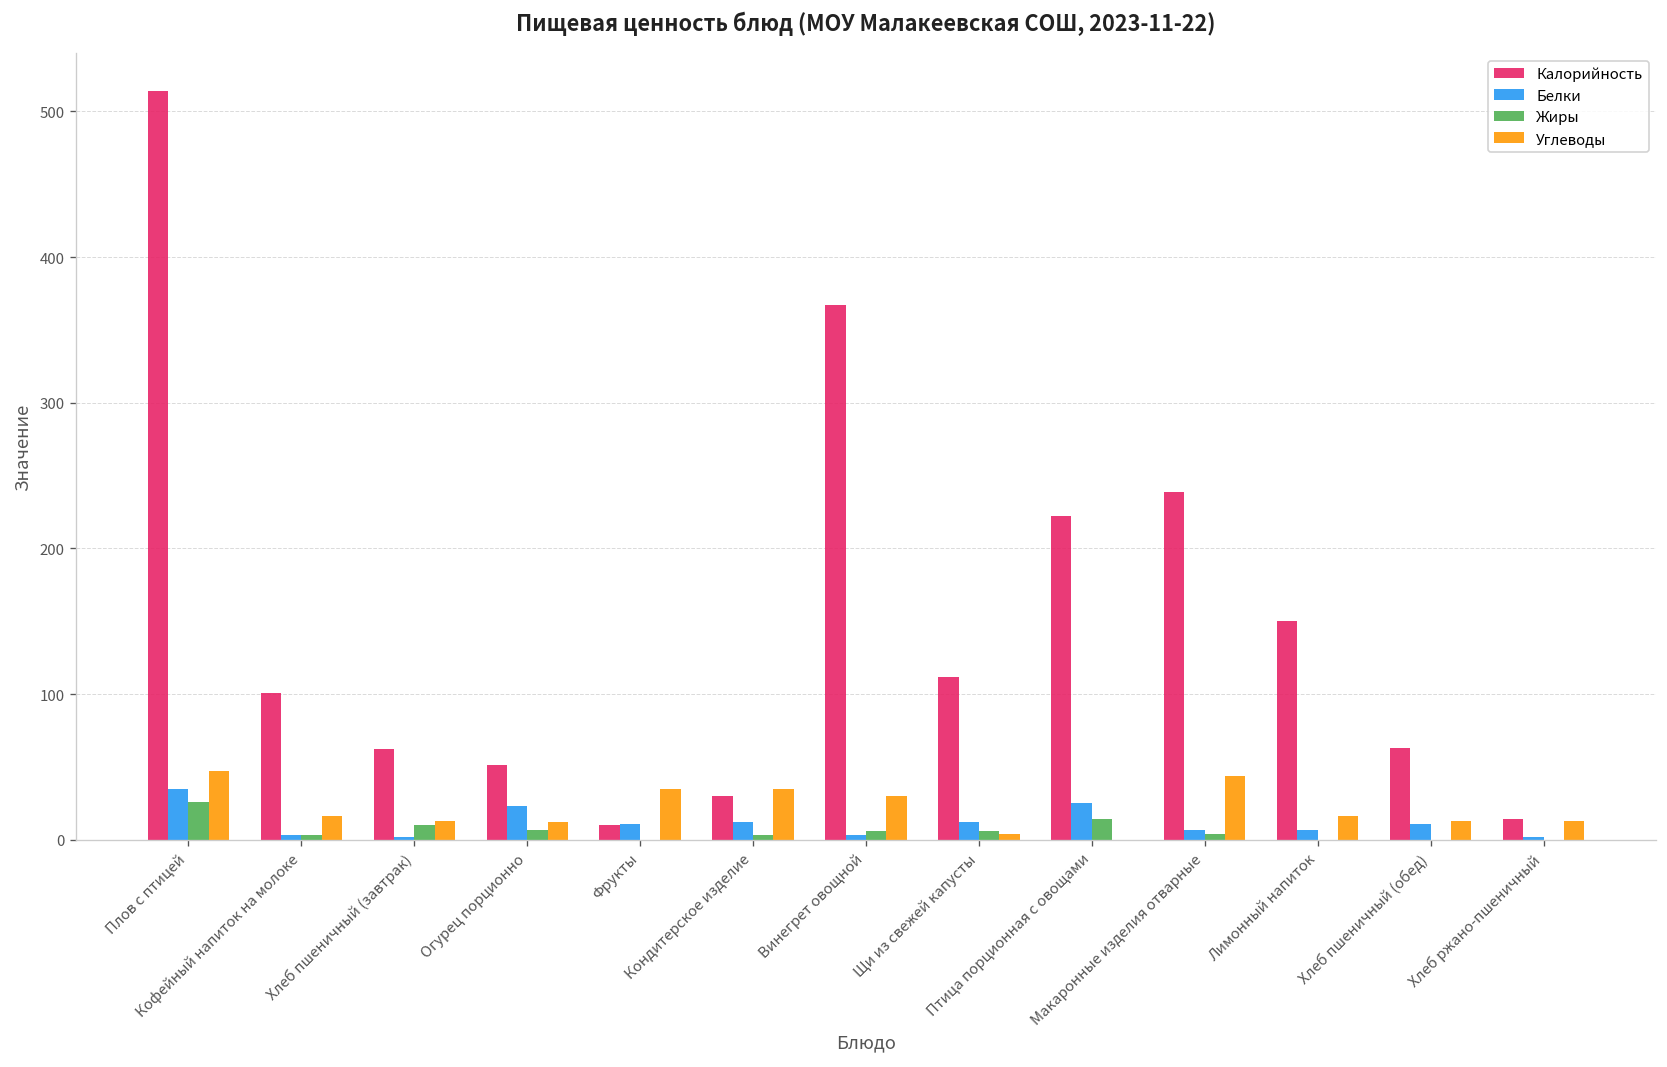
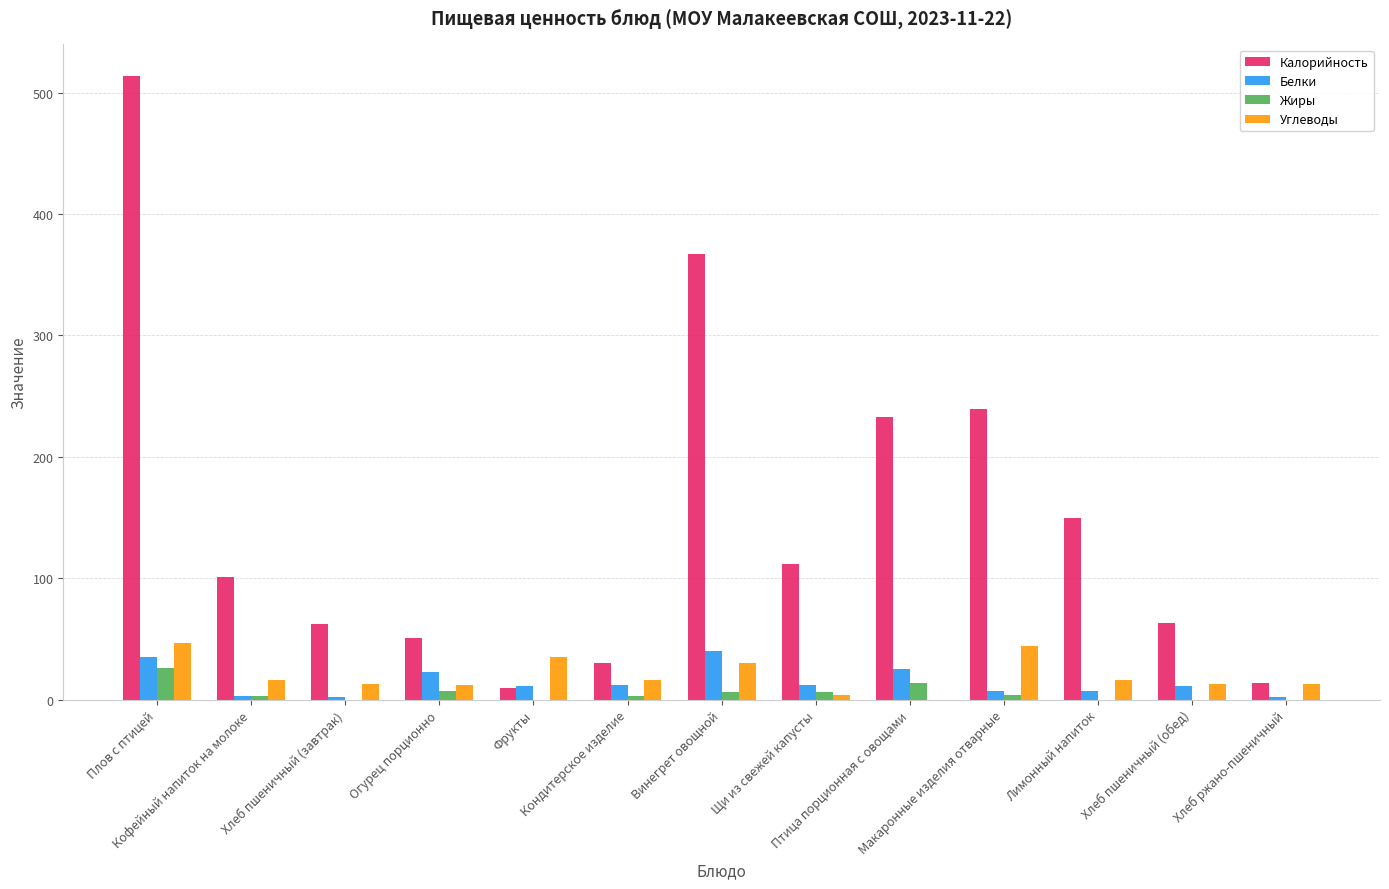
  {
    "Калорийность": {
      "Плов с птицей": 514,
      "Кофейный напиток на молоке": 101,
      "Хлеб пшеничный (завтрак)": 62,
      "Огурец порционно": 51,
      "Фрукты": 10,
      "Кондитерское изделие": 30,
      "Винегрет овощной": 367,
      "Щи из свежей капусты": 112,
-     "Птица порционная с овощами": 222,
+     "Птица порционная с овощами": 233,
      "Макаронные изделия отварные": 239,
      "Лимонный напиток": 150,
      "Хлеб пшеничный (обед)": 63,
      "Хлеб ржано-пшеничный": 14
    },
    "Белки": {
      "Плов с птицей": 35,
      "Кофейный напиток на молоке": 3,
      "Огурец порционно": 23,
      "Фрукты": 11,
      "Кондитерское изделие": 12,
-     "Винегрет овощной": 3,
+     "Винегрет овощной": 40,
      "Щи из свежей капусты": 12,
      "Птица порционная с овощами": 25,
      "Макаронные изделия отварные": 7,
      "Лимонный напиток": 7,
      "Хлеб пшеничный (обед)": 11
    },
    "Жиры": {
      "Плов с птицей": 26,
      "Кофейный напиток на молоке": 3,
-     "Хлеб пшеничный (завтрак)": 10,
+     "Хлеб пшеничный (завтрак)": 0,
      "Огурец порционно": 7,
      "Фрукты": 0,
      "Кондитерское изделие": 3,
      "Винегрет овощной": 6,
      "Щи из свежей капусты": 6,
      "Птица порционная с овощами": 14,
      "Макаронные изделия отварные": 4,
      "Лимонный напиток": 0,
      "Хлеб пшеничный (обед)": 0,
      "Хлеб ржано-пшеничный": 0
    },
    "Углеводы": {
      "Плов с птицей": 47,
      "Кофейный напиток на молоке": 16,
      "Хлеб пшеничный (завтрак)": 13,
      "Огурец порционно": 12,
      "Фрукты": 35,
-     "Кондитерское изделие": 35,
+     "Кондитерское изделие": 16,
      "Винегрет овощной": 30,
      "Щи из свежей капусты": 4,
      "Птица порционная с овощами": 0,
      "Макаронные изделия отварные": 44,
      "Лимонный напиток": 16,
      "Хлеб пшеничный (обед)": 13,
      "Хлеб ржано-пшеничный": 13
    }
  }
